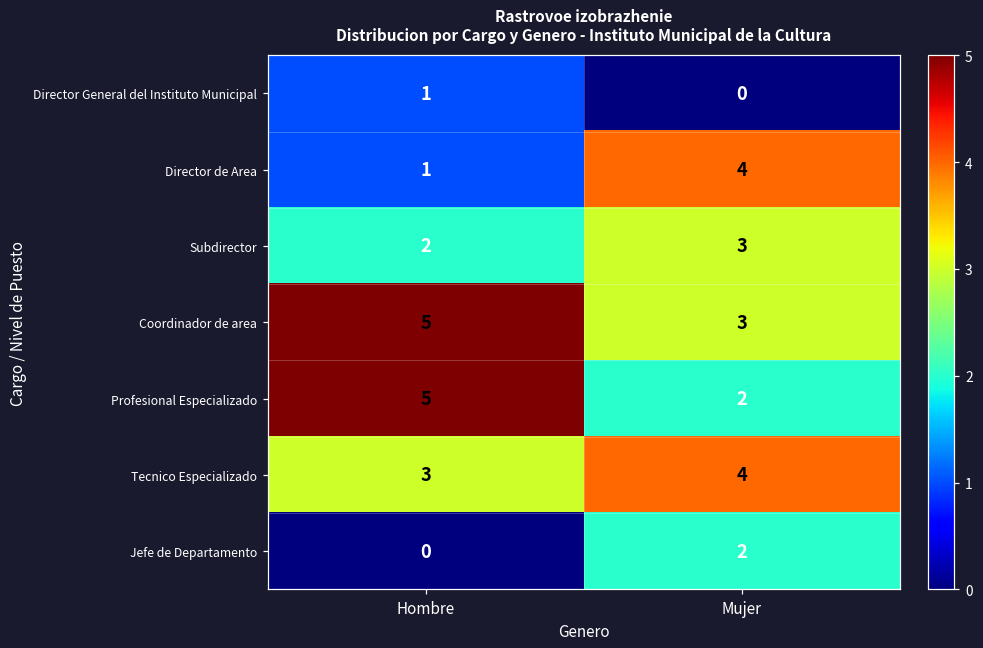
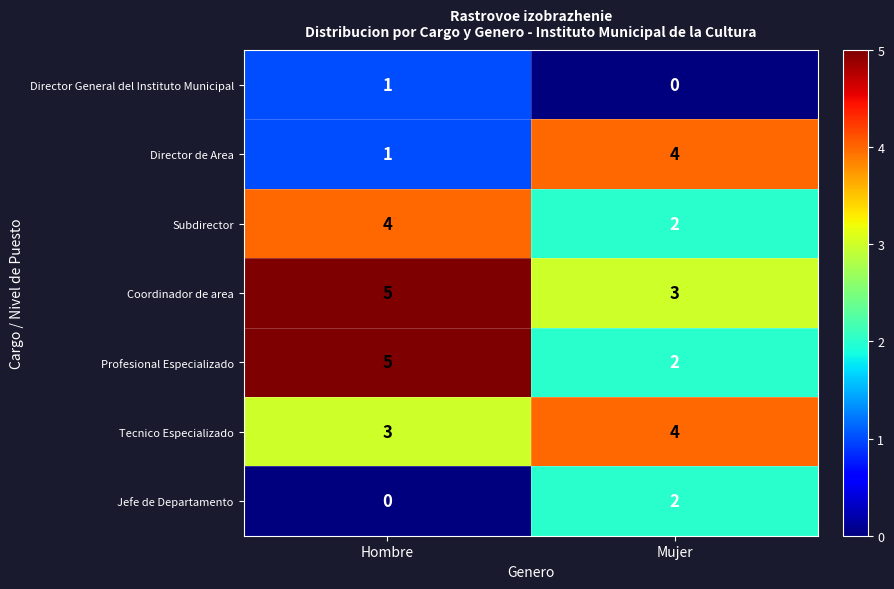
  {
    "Director General del Instituto Municipal": {
      "Hombre": 1,
      "Mujer": 0
    },
    "Director de Area": {
      "Hombre": 1,
      "Mujer": 4
    },
    "Subdirector": {
-     "Hombre": 2,
-     "Mujer": 3
+     "Hombre": 4,
+     "Mujer": 2
    },
    "Coordinador de area": {
      "Hombre": 5,
      "Mujer": 3
    },
    "Profesional Especializado": {
      "Hombre": 5,
      "Mujer": 2
    },
    "Tecnico Especializado": {
      "Hombre": 3,
      "Mujer": 4
    },
    "Jefe de Departamento": {
      "Hombre": 0,
      "Mujer": 2
    }
  }
